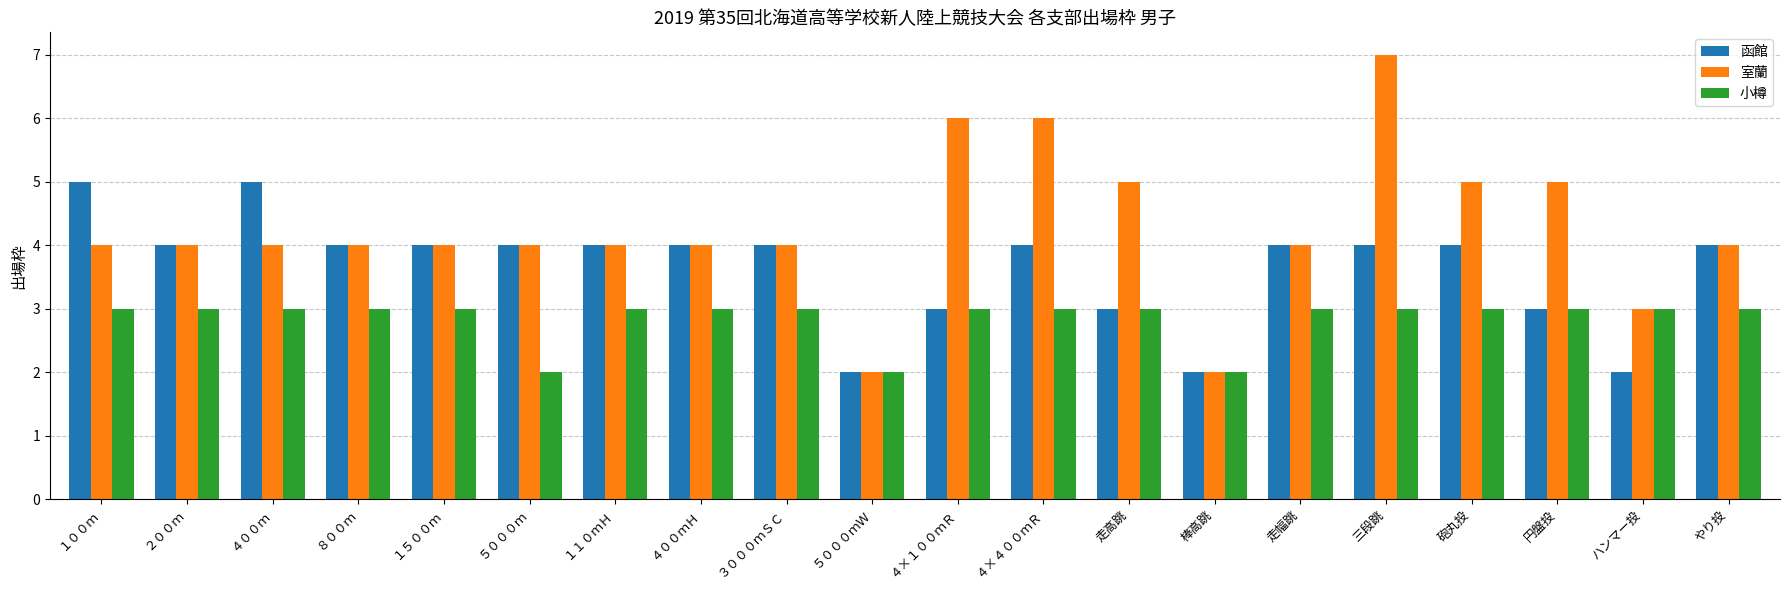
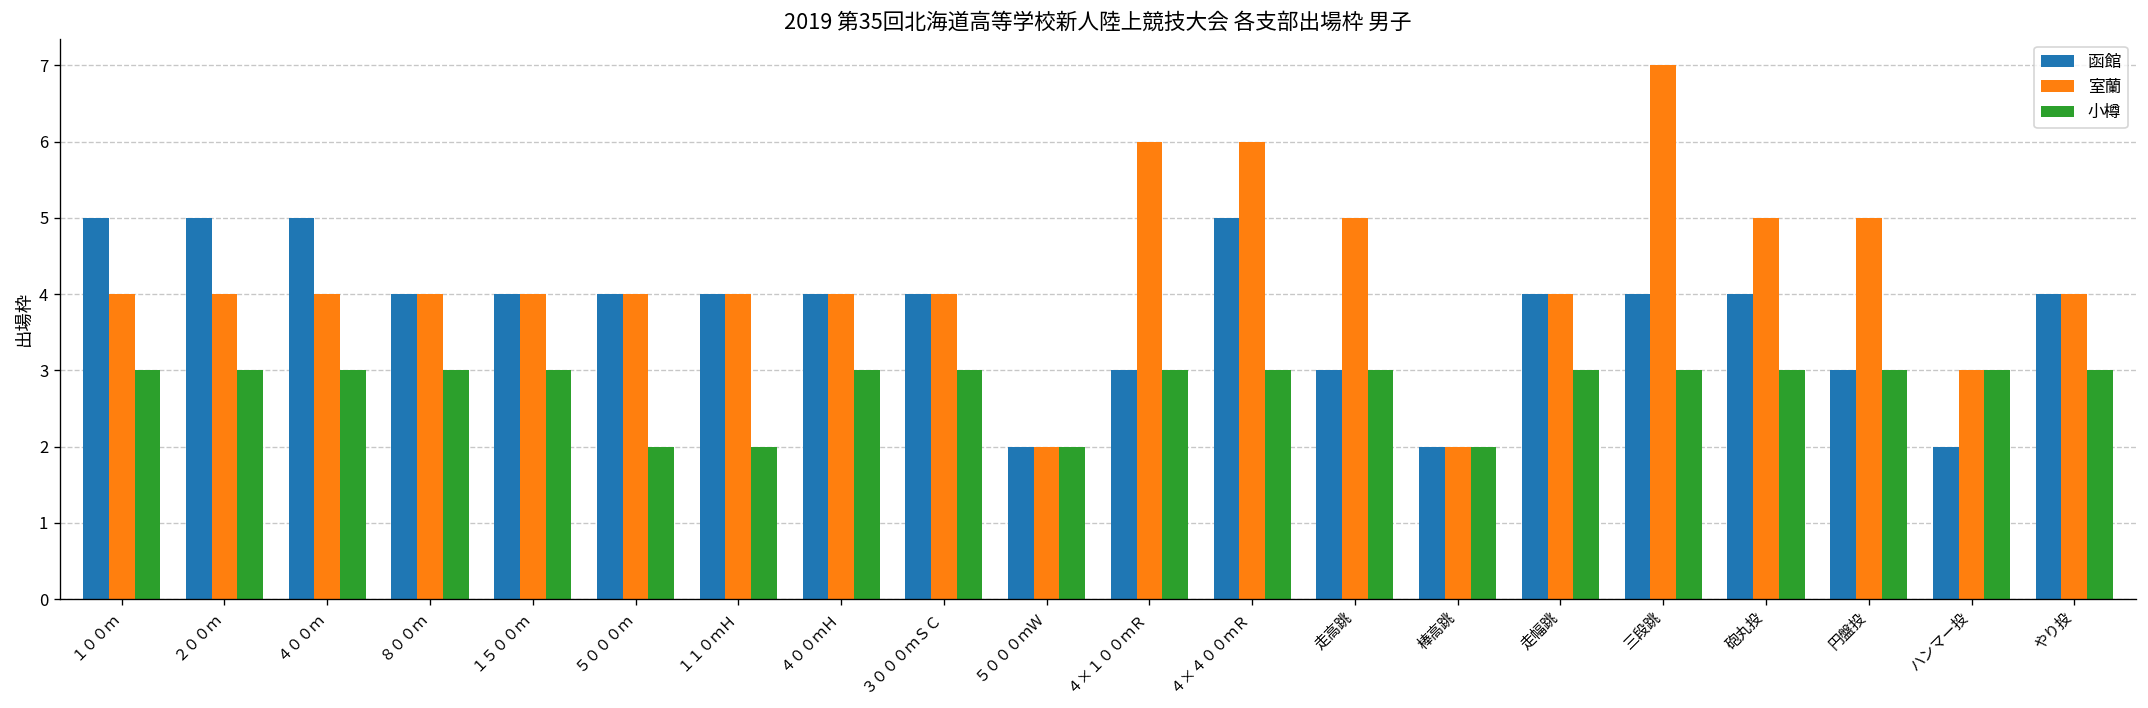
  {
    "函館": {
      "１００ｍ": 5,
-     "２００ｍ": 4,
+     "２００ｍ": 5,
      "４００ｍ": 5,
      "８００ｍ": 4,
      "１５００ｍ": 4,
      "５０００ｍ": 4,
      "１１０ｍＨ": 4,
      "４００ｍＨ": 4,
      "３０００ｍＳＣ": 4,
      "５０００ｍＷ": 2,
      "４×１００ｍＲ": 3,
-     "４×４００ｍＲ": 4,
+     "４×４００ｍＲ": 5,
      "走高跳": 3,
      "棒高跳": 2,
      "走幅跳": 4,
      "三段跳": 4,
      "砲丸投": 4,
      "円盤投": 3,
      "ハンマー投": 2,
      "やり投": 4
    },
    "室蘭": {
      "１００ｍ": 4,
      "２００ｍ": 4,
      "４００ｍ": 4,
      "８００ｍ": 4,
      "１５００ｍ": 4,
      "５０００ｍ": 4,
      "１１０ｍＨ": 4,
      "４００ｍＨ": 4,
      "３０００ｍＳＣ": 4,
      "５０００ｍＷ": 2,
      "４×１００ｍＲ": 6,
      "４×４００ｍＲ": 6,
      "走高跳": 5,
      "棒高跳": 2,
      "走幅跳": 4,
      "三段跳": 7,
      "砲丸投": 5,
      "円盤投": 5,
      "ハンマー投": 3,
      "やり投": 4
    },
    "小樽": {
      "１００ｍ": 3,
      "２００ｍ": 3,
      "４００ｍ": 3,
      "８００ｍ": 3,
      "１５００ｍ": 3,
      "５０００ｍ": 2,
-     "１１０ｍＨ": 3,
+     "１１０ｍＨ": 2,
      "４００ｍＨ": 3,
      "３０００ｍＳＣ": 3,
      "５０００ｍＷ": 2,
      "４×１００ｍＲ": 3,
      "４×４００ｍＲ": 3,
      "走高跳": 3,
      "棒高跳": 2,
      "走幅跳": 3,
      "三段跳": 3,
      "砲丸投": 3,
      "円盤投": 3,
      "ハンマー投": 3,
      "やり投": 3
    }
  }
